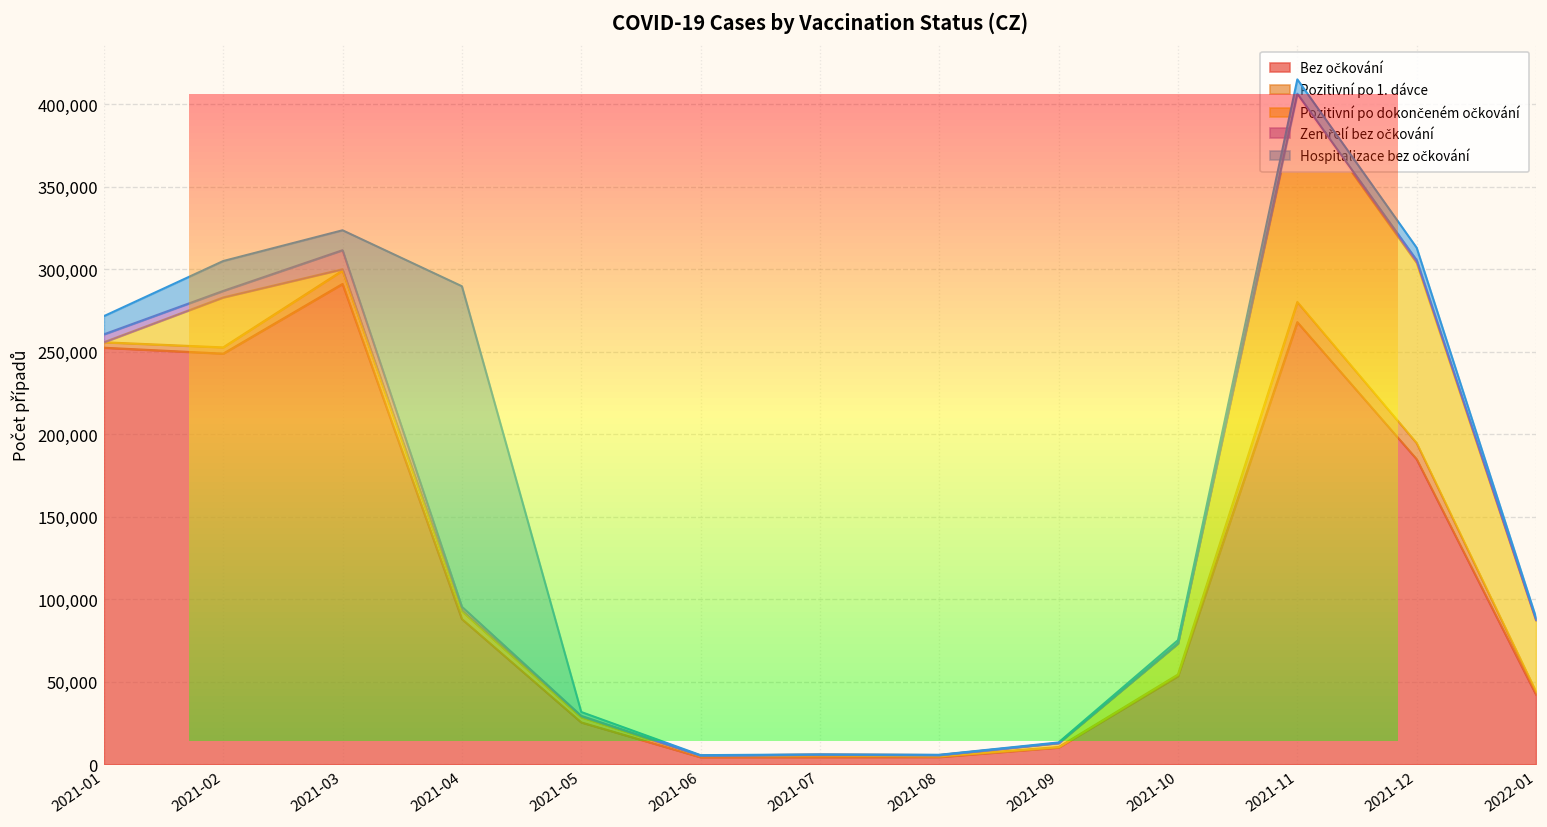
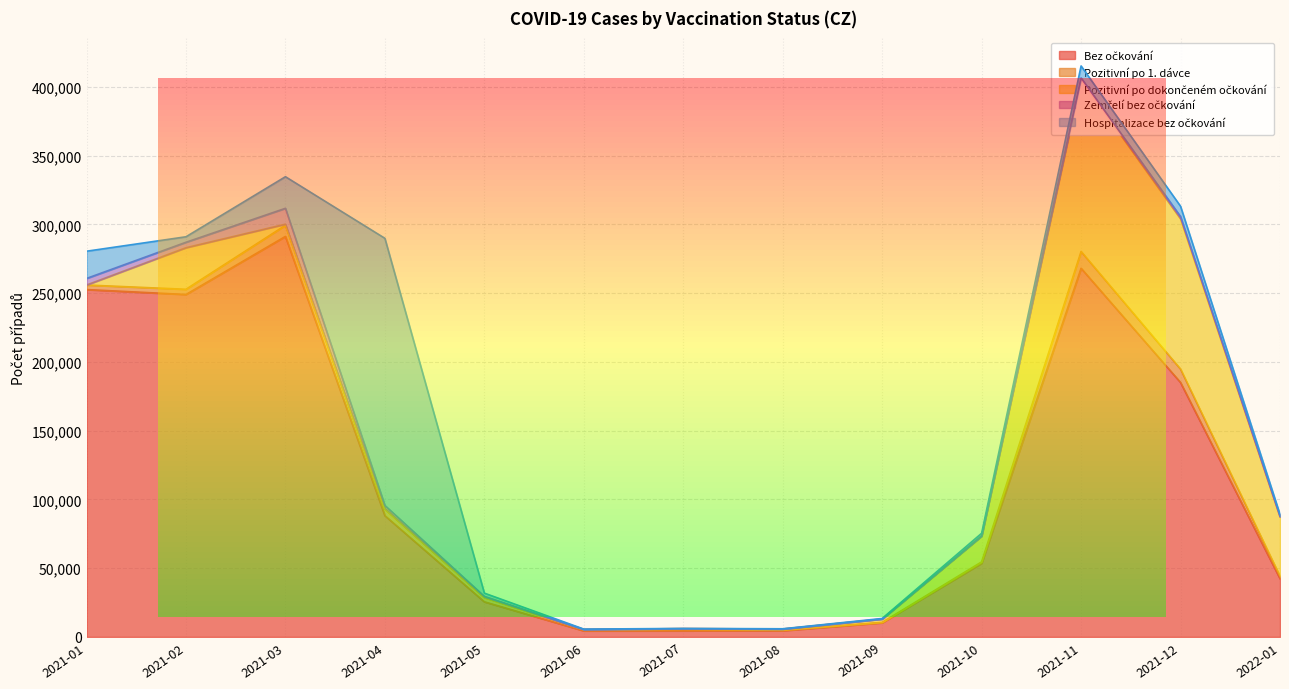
  {
    "Pozitivní po dokončeném očkování": {
      "2021-02": "30,000"
    },
    "Zemřelí bez očkování": {
      "2021-01": "5,000",
      "2021-02": "4,000",
      "2021-03": "12,000",
      "2021-04": "2,000"
    },
    "Hospitalizace bez očkování": {
-     "2021-01": "11,000",
-     "2021-02": "18,000",
-     "2021-03": "12,000",
+     "2021-01": "20,000",
+     "2021-02": "4,000",
+     "2021-03": "23,000",
      "2021-04": "194,000",
      "2021-05": "2,000",
      "2021-10": "2,000",
      "2021-12": "8,000"
    }
  }
